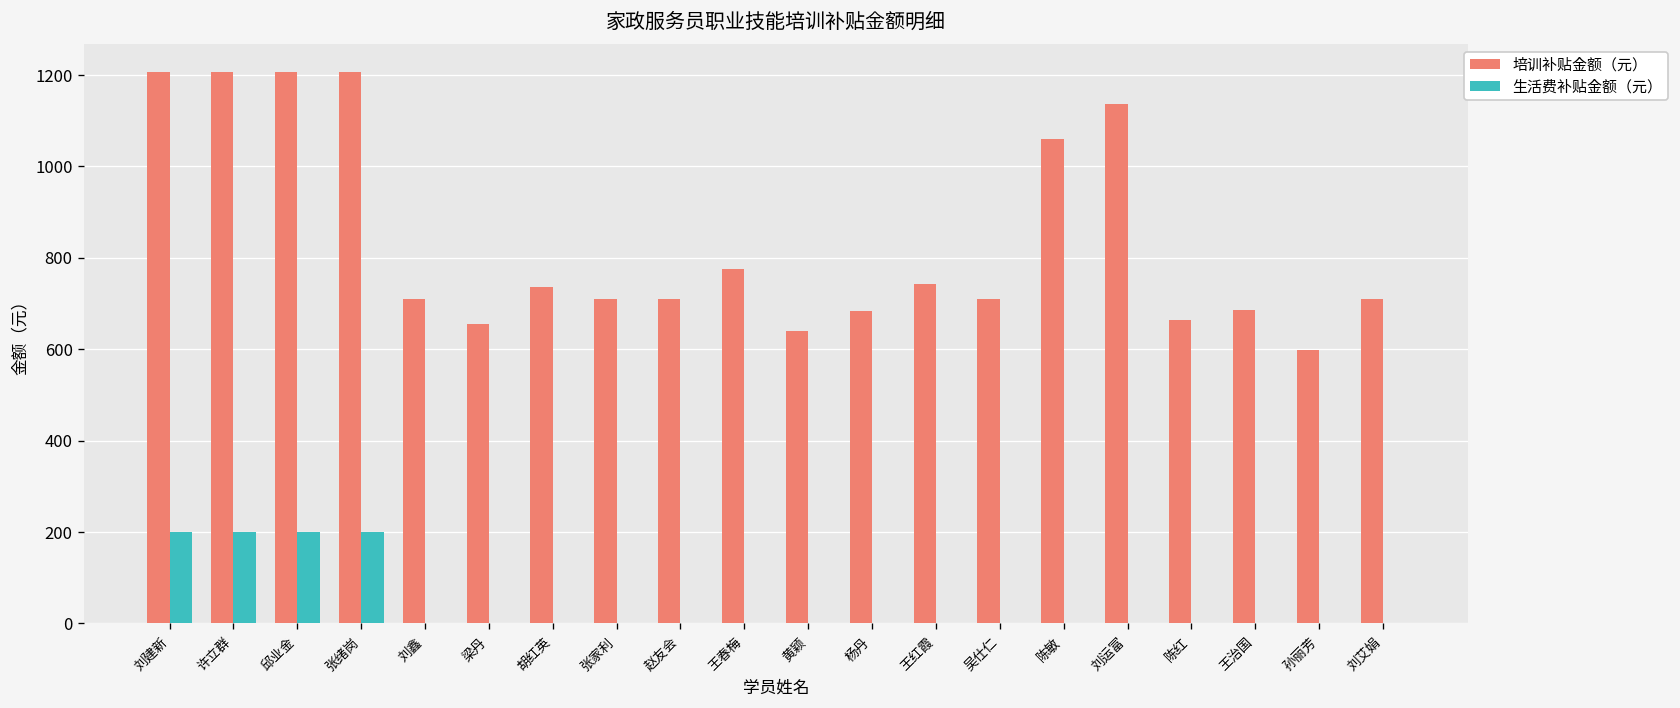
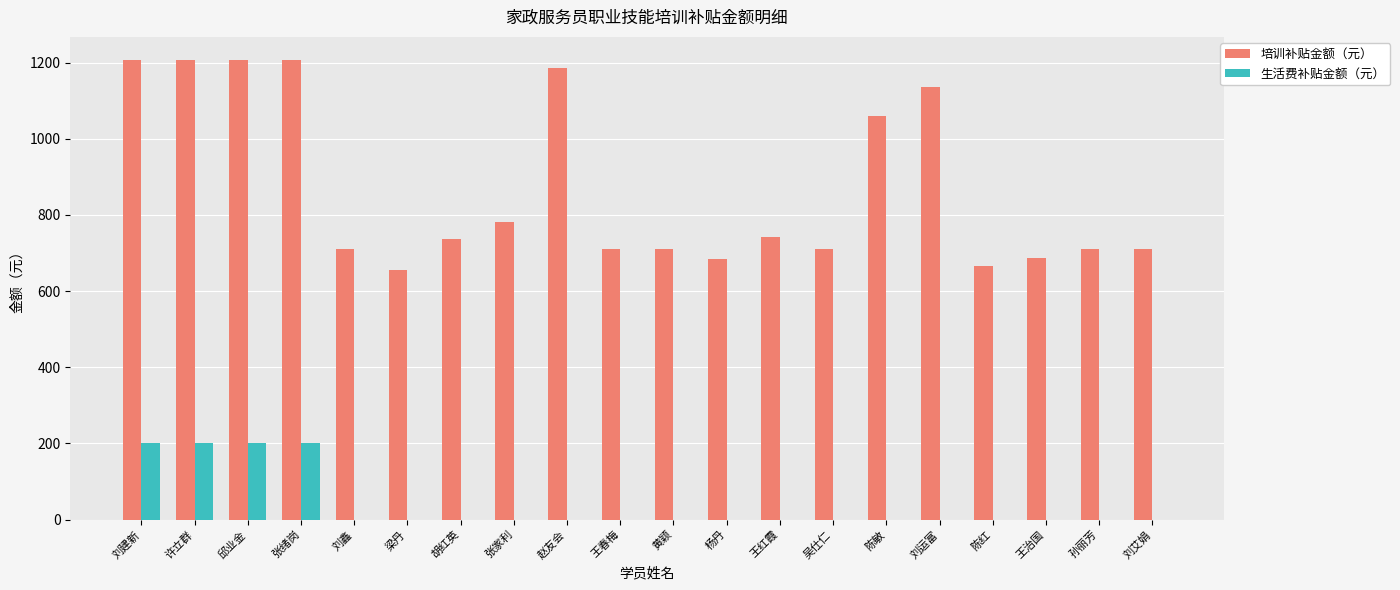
  {
    "培训补贴金额（元）": {
      "刘建新": 1210,
      "许立群": 1210,
      "邱业金": 1210,
      "张绪岗": 1210,
      "刘鑫": 710,
      "梁丹": 660,
      "胡红英": 740,
-     "张家利": 710,
-     "赵友会": 710,
-     "王春梅": 780,
-     "黄颖": 640,
+     "张家利": 780,
+     "赵友会": 1190,
+     "王春梅": 710,
+     "黄颖": 710,
      "杨丹": 680,
      "王红霞": 740,
      "吴仕仁": 710,
      "陈敏": 1060,
      "刘运富": 1140,
      "陈红": 670,
      "王治国": 690,
-     "孙丽芳": 600,
+     "孙丽芳": 710,
      "刘艾娟": 710
    },
    "生活费补贴金额（元）": {
      "刘建新": 200,
      "许立群": 200,
      "邱业金": 200,
      "张绪岗": 200,
      "刘鑫": 0,
      "梁丹": 0,
      "胡红英": 0,
      "张家利": 0,
      "赵友会": 0,
      "王春梅": 0,
      "黄颖": 0,
      "杨丹": 0,
      "王红霞": 0,
      "吴仕仁": 0,
      "陈敏": 0,
      "刘运富": 0,
      "陈红": 0,
      "王治国": 0,
      "孙丽芳": 0,
      "刘艾娟": 0
    }
  }
